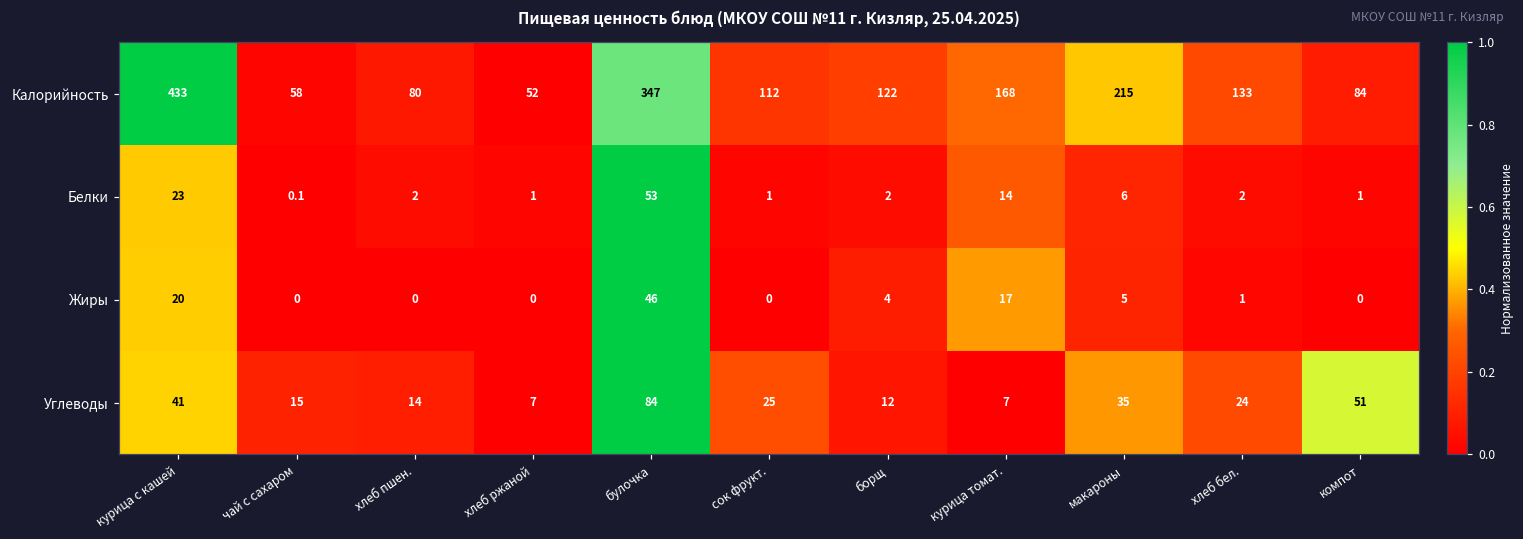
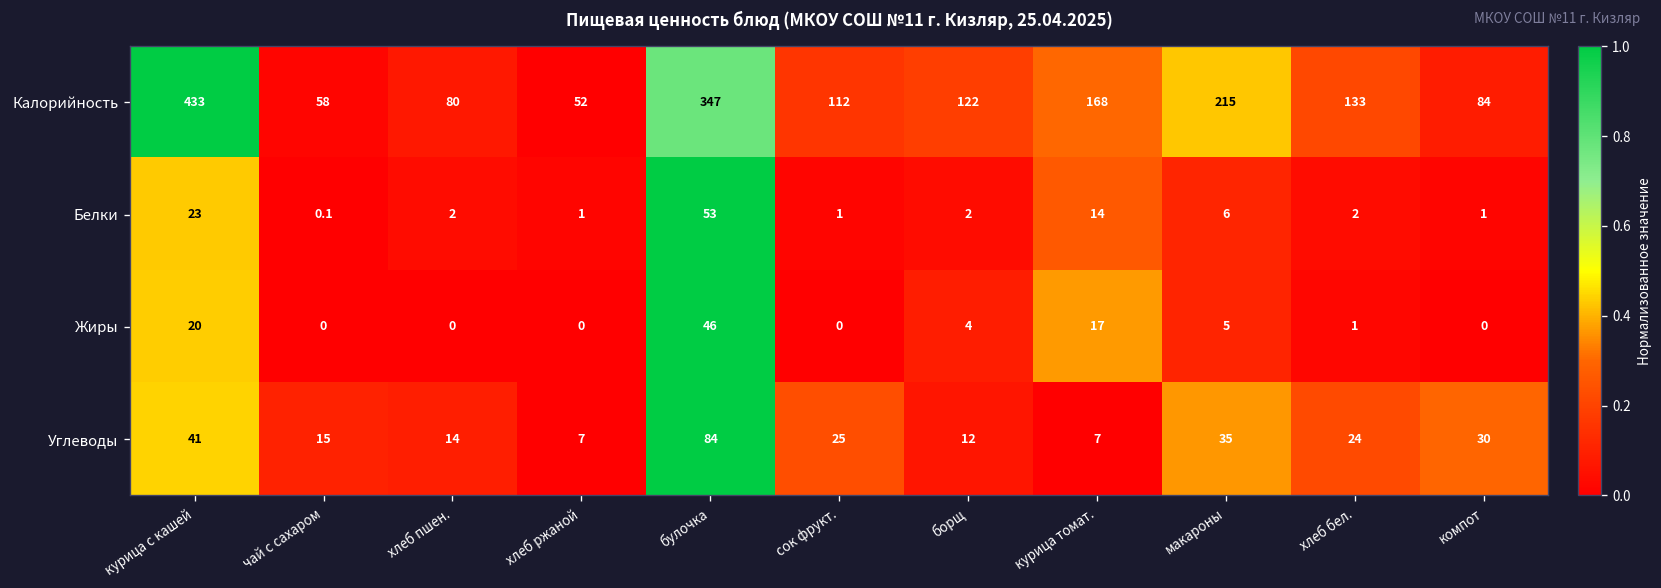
  {
    "Калорийность": {
      "курица с кашей": 433,
      "чай с сахаром": 58,
      "хлеб пшен.": 80,
      "хлеб ржаной": 52,
      "булочка": 347,
      "сок фрукт.": 112,
      "борщ": 122,
      "курица томат.": 168,
      "макароны": 215,
      "хлеб бел.": 133,
      "компот": 84
    },
    "Белки": {
      "курица с кашей": 23,
      "чай с сахаром": 0.1,
      "хлеб пшен.": 2,
      "хлеб ржаной": 1,
      "булочка": 53,
      "сок фрукт.": 1,
      "борщ": 2,
      "курица томат.": 14,
      "макароны": 6,
      "хлеб бел.": 2,
      "компот": 1
    },
    "Жиры": {
      "курица с кашей": 20,
      "чай с сахаром": 0,
      "хлеб пшен.": 0,
      "хлеб ржаной": 0,
      "булочка": 46,
      "сок фрукт.": 0,
      "борщ": 4,
      "курица томат.": 17,
      "макароны": 5,
      "хлеб бел.": 1,
      "компот": 0
    },
    "Углеводы": {
      "курица с кашей": 41,
      "чай с сахаром": 15,
      "хлеб пшен.": 14,
      "хлеб ржаной": 7,
      "булочка": 84,
      "сок фрукт.": 25,
      "борщ": 12,
      "курица томат.": 7,
      "макароны": 35,
      "хлеб бел.": 24,
-     "компот": 51
+     "компот": 30
    }
  }
